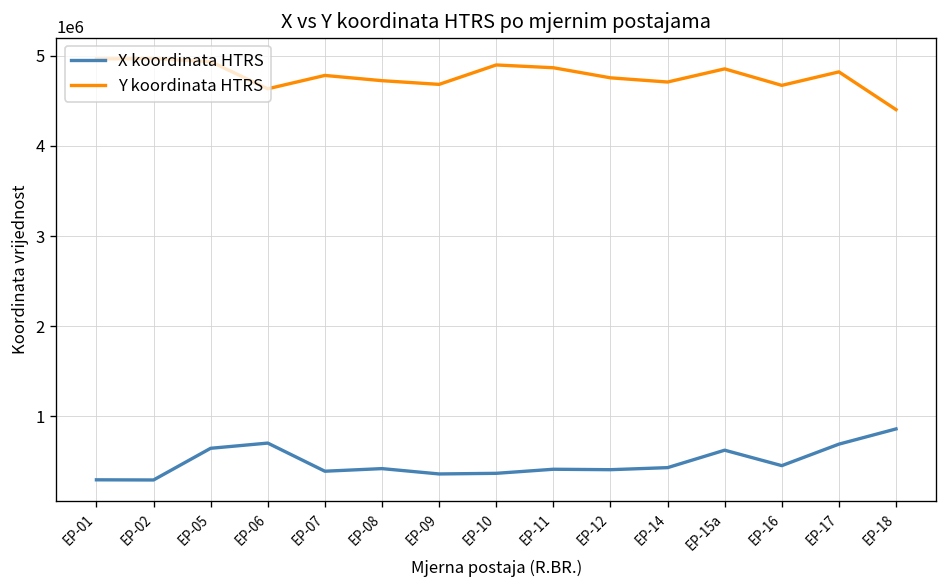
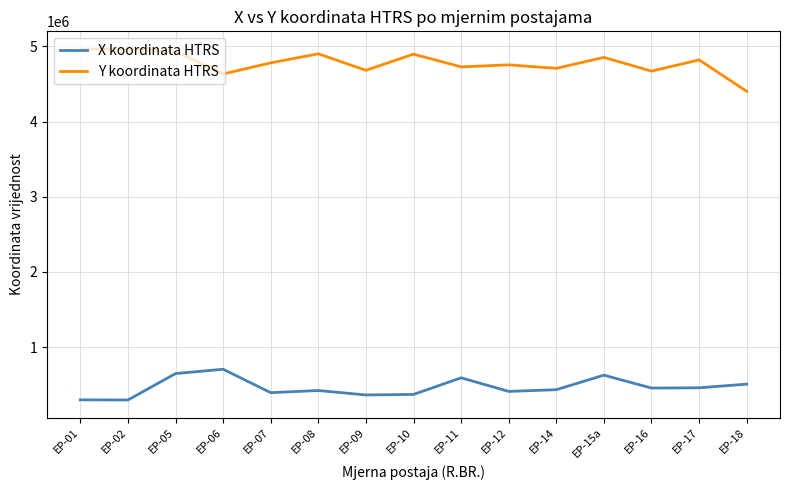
  {
    "X koordinata HTRS": {
      "EP-01": 300000,
      "EP-02": 300000,
      "EP-05": 600000,
      "EP-06": 700000,
      "EP-07": 400000,
      "EP-08": 400000,
      "EP-09": 400000,
      "EP-10": 400000,
-     "EP-11": 400000,
+     "EP-11": 600000,
      "EP-12": 400000,
      "EP-14": 400000,
      "EP-15a": 600000,
      "EP-16": 500000,
-     "EP-17": 700000,
-     "EP-18": 900000
+     "EP-17": 500000,
+     "EP-18": 500000
    },
    "Y koordinata HTRS": {
      "EP-07": 4800000,
-     "EP-08": 4700000,
+     "EP-08": 4900000,
      "EP-09": 4700000,
      "EP-10": 4900000,
-     "EP-11": 4900000,
+     "EP-11": 4700000,
      "EP-12": 4800000,
      "EP-14": 4700000,
      "EP-15a": 4900000,
      "EP-16": 4700000,
      "EP-17": 4800000,
      "EP-18": 4400000
    }
  }
